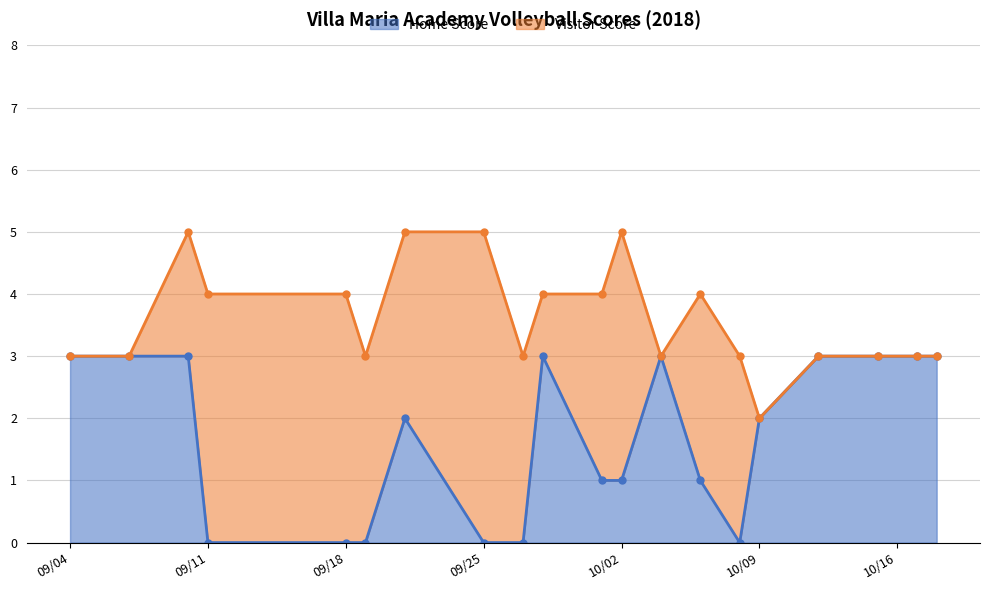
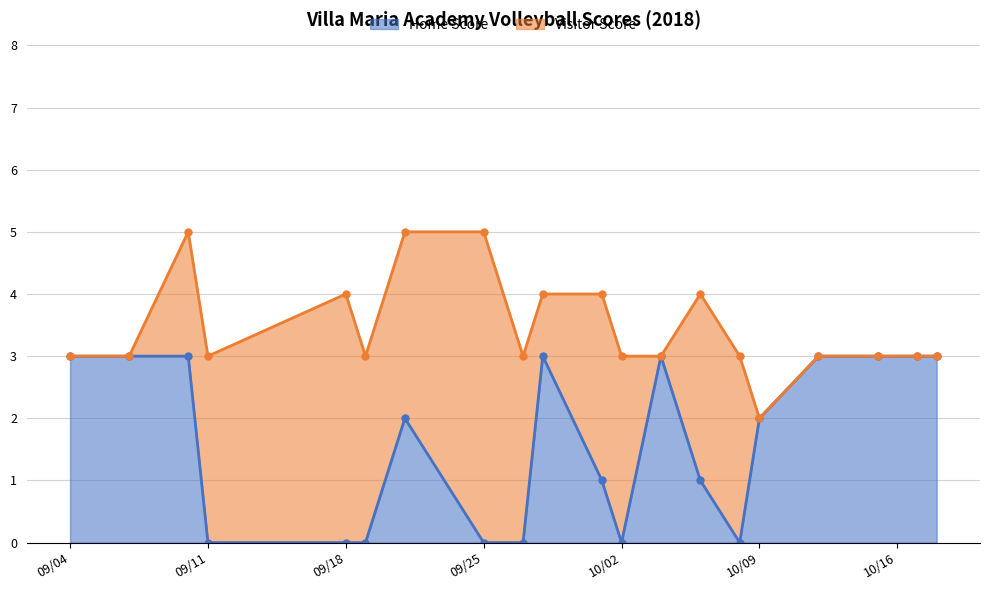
  {
    "Home Score": {
      "09/11": 0,
      "09/18": 0,
      "09/25": 0,
-     "10/02": 1
+     "10/02": 0
    },
    "Visitor Score": {
-     "09/11": 4,
+     "09/11": 3,
      "09/18": 4,
      "09/25": 5,
-     "10/02": 4
+     "10/02": 3
    }
  }
